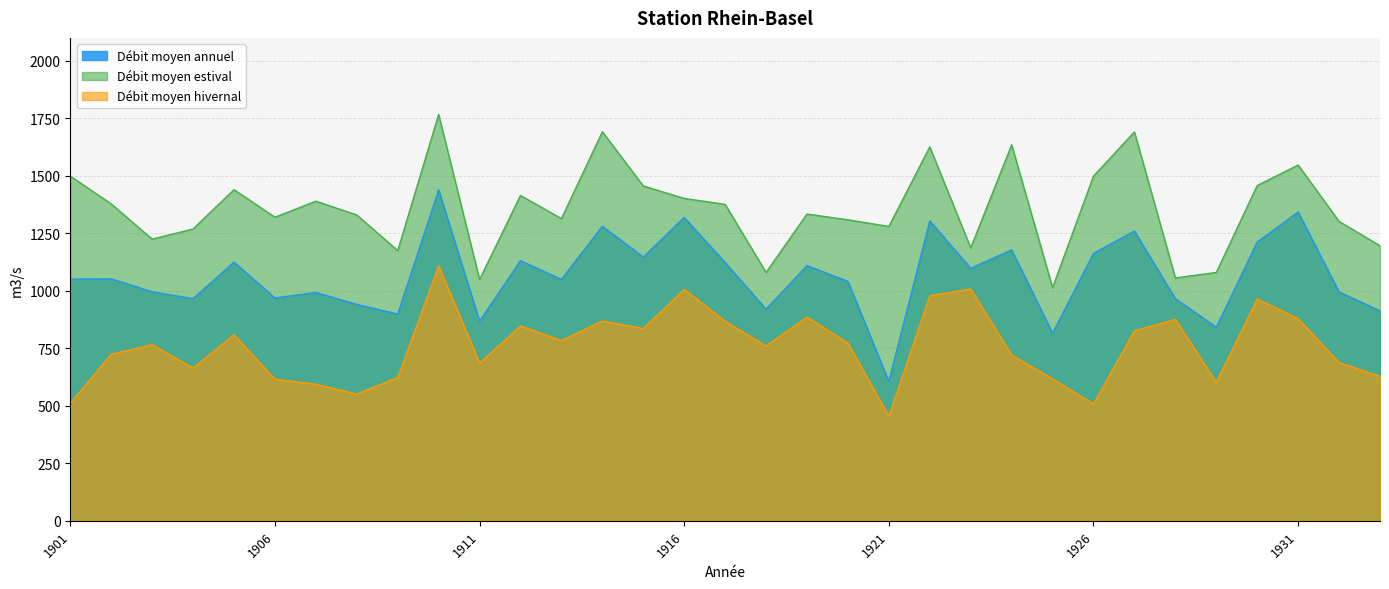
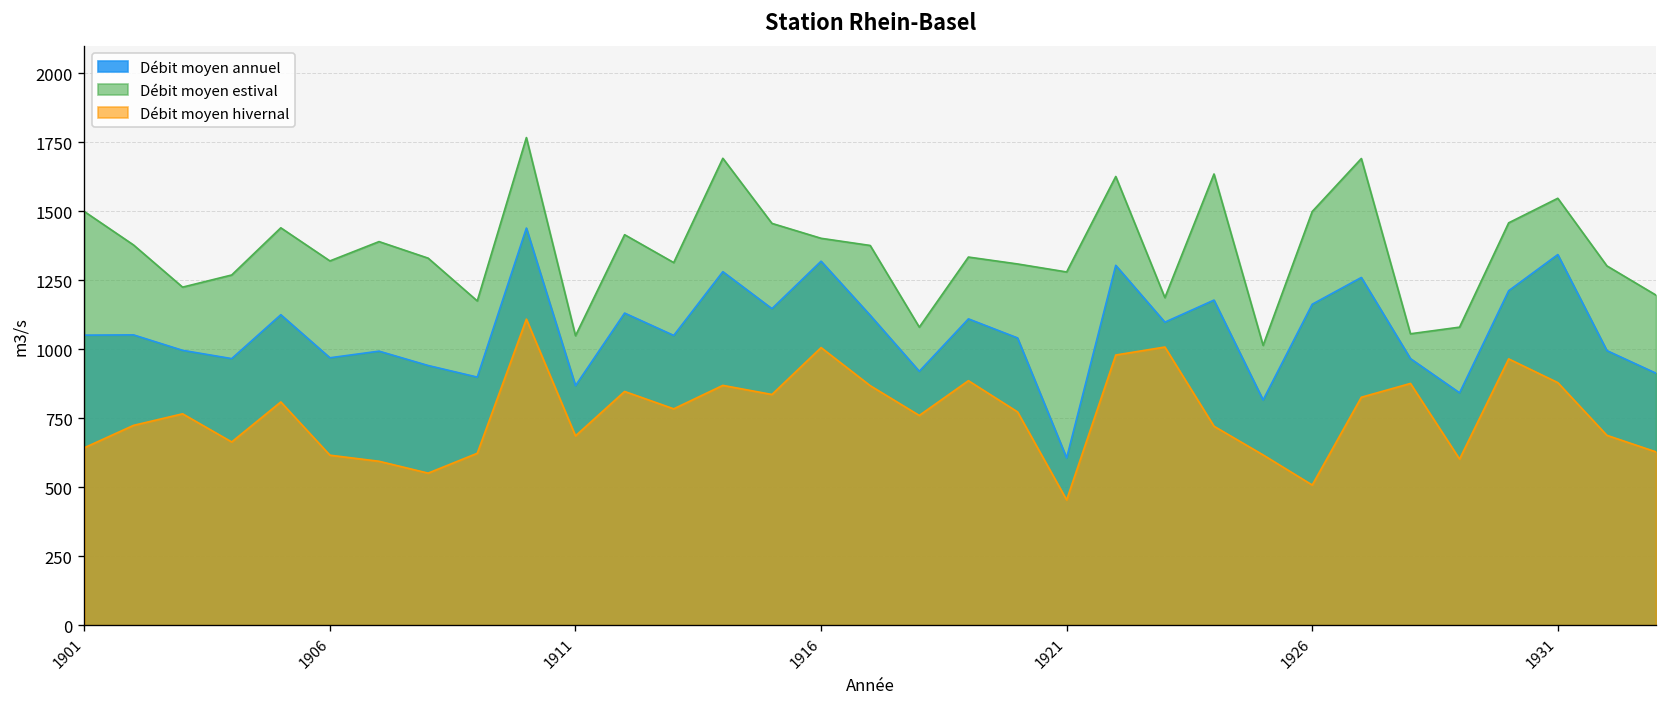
  {
    "Débit moyen annuel": {
      "1901": 1050,
      "1906": 970,
      "1911": 870,
      "1916": 1320,
      "1921": 610,
      "1926": 1160,
      "1931": 1340
    },
    "Débit moyen estival": {
      "1901": 1500,
      "1906": 1320,
      "1911": 1050,
      "1916": 1400,
      "1921": 1280,
      "1926": 1500,
      "1931": 1550
    },
    "Débit moyen hivernal": {
-     "1901": 510,
+     "1901": 640,
      "1906": 620,
      "1911": 690,
      "1916": 1010,
      "1921": 450,
      "1926": 510,
      "1931": 880
    }
  }
